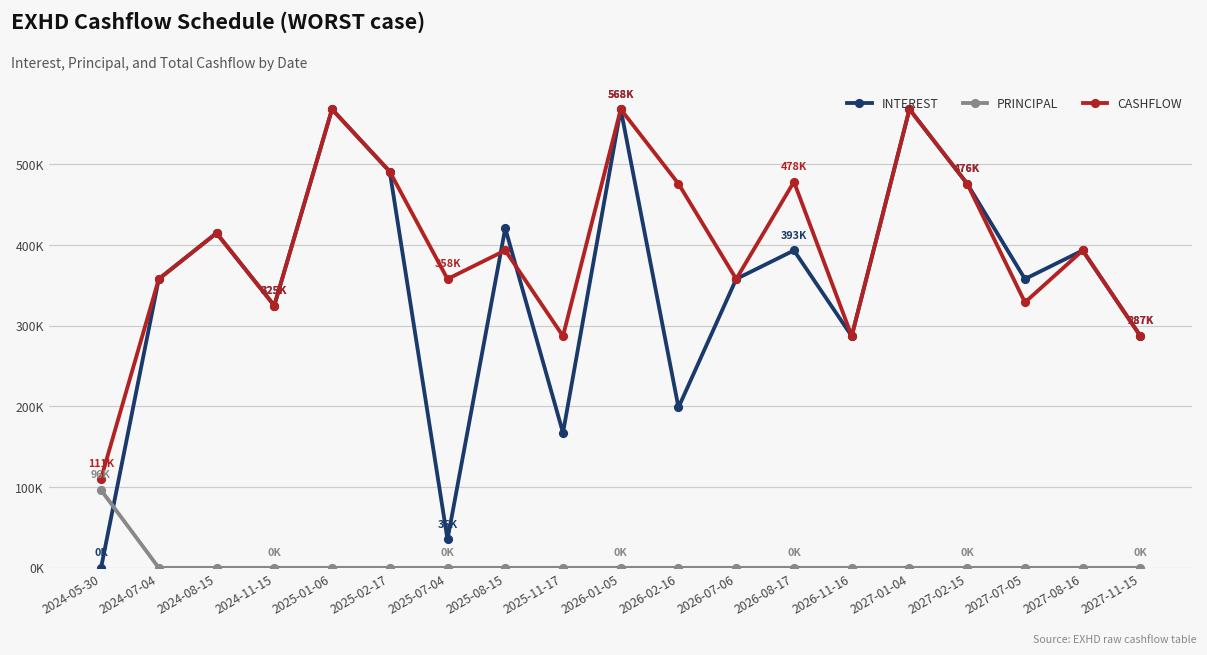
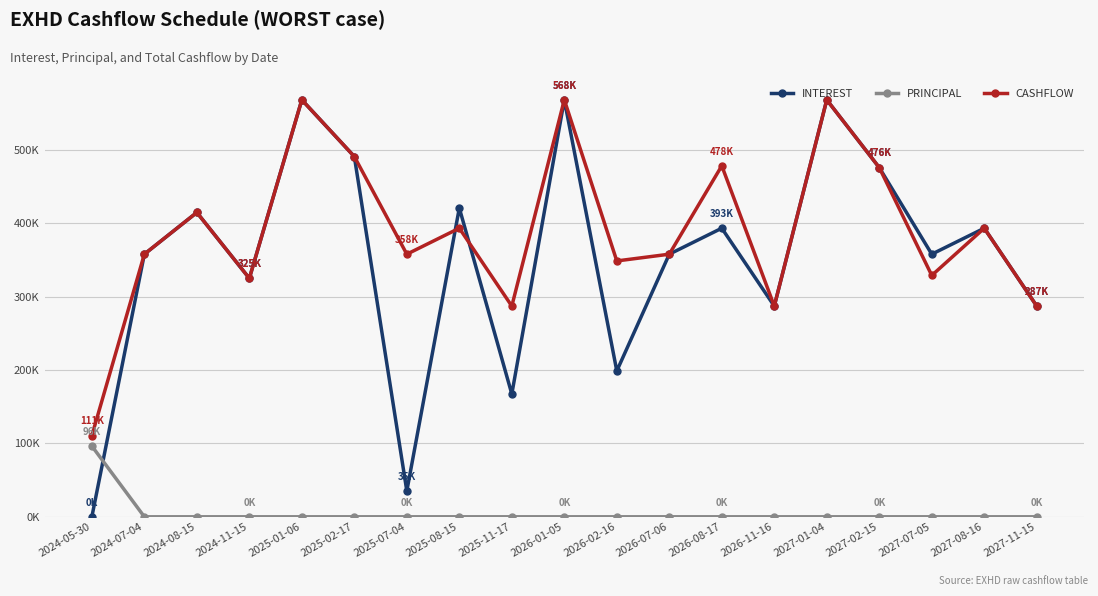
  {
    "INTEREST": {
      "2024-05-30": "0K",
      "2025-07-04": "35K",
      "2026-08-17": "393K"
    },
    "PRINCIPAL": {
      "2024-11-15": "0K",
      "2025-07-04": "0K",
      "2026-01-05": "0K",
      "2026-08-17": "0K",
      "2027-02-15": "0K",
      "2027-11-15": "0K"
    },
    "CASHFLOW": {
      "2025-08-15": "390000",
      "2025-11-17": "290000",
-     "2026-02-16": "480000",
+     "2026-02-16": "350000",
      "2027-07-05": "330000"
    }
  }
